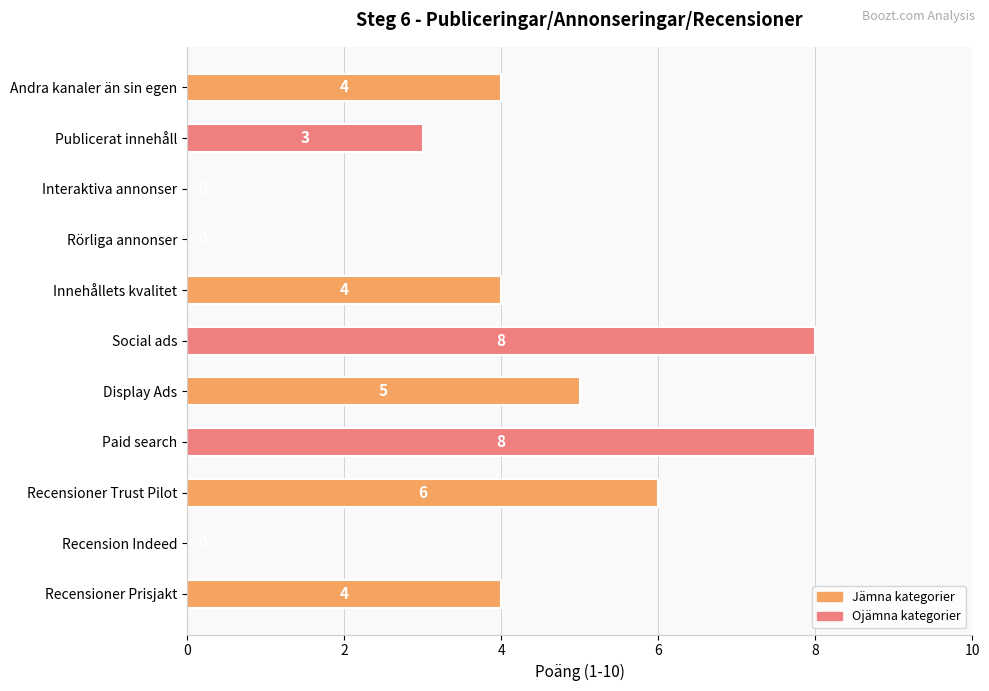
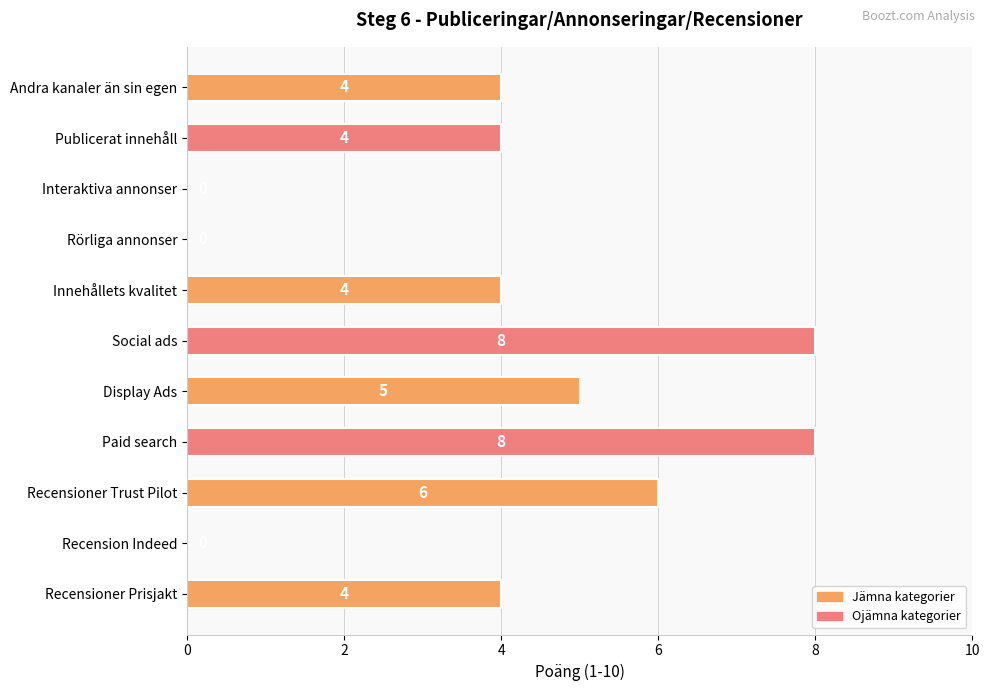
  {
    "Andra kanaler än sin egen": 4,
-   "Publicerat innehåll": 3,
+   "Publicerat innehåll": 4,
    "Innehållets kvalitet": 4,
    "Social ads": 8,
    "Display Ads": 5,
    "Paid search": 8,
    "Recensioner Trust Pilot": 6,
    "Recensioner Prisjakt": 4
  }
